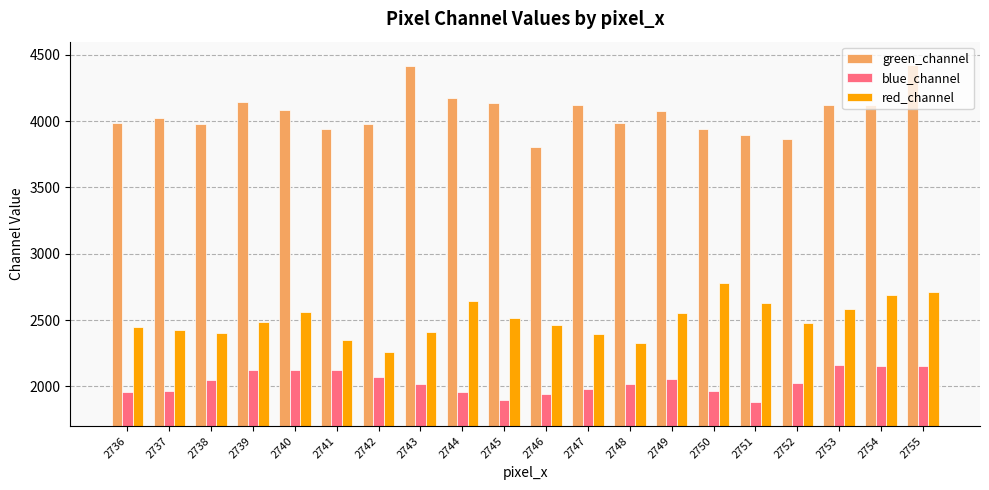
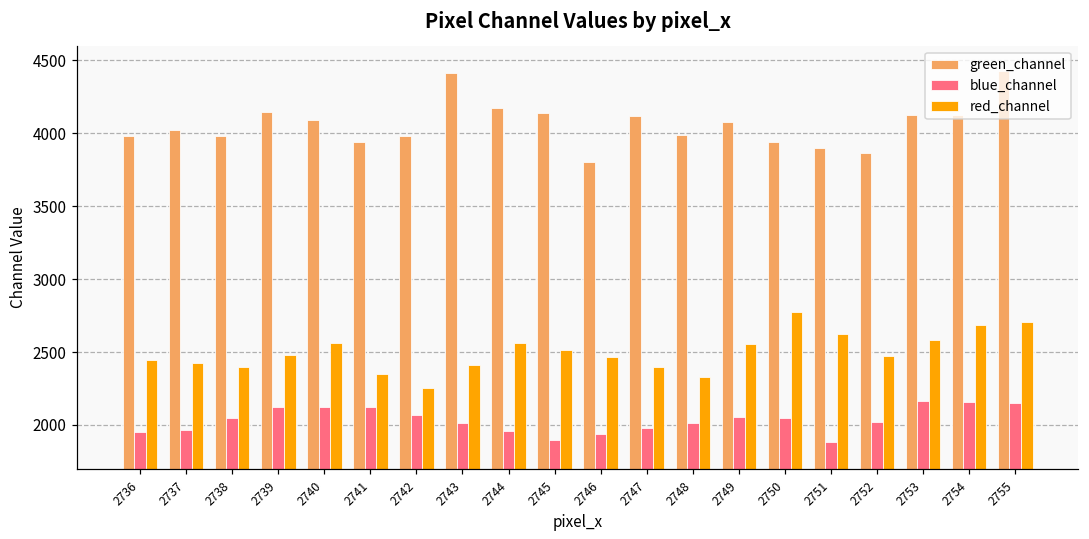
  {
    "green_channel": {
      "2736": 3980,
      "2737": 4020,
      "2738": 3980,
      "2739": 4140,
      "2740": 4090,
      "2741": 3940,
      "2742": 3980,
      "2743": 4420,
      "2744": 4170,
      "2745": 4140,
      "2746": 3800,
      "2747": 4120,
      "2748": 3990,
      "2749": 4080,
      "2750": 3940,
      "2751": 3900,
      "2752": 3870,
      "2753": 4120
    },
    "blue_channel": {
      "2736": 1950,
      "2737": 1970,
      "2738": 2050,
      "2739": 2130,
      "2740": 2120,
      "2741": 2120,
      "2742": 2070,
      "2743": 2020,
      "2744": 1960,
      "2745": 1900,
      "2746": 1940,
      "2747": 1980,
      "2748": 2020,
      "2749": 2050,
-     "2750": 1970,
+     "2750": 2050,
      "2751": 1880,
      "2752": 2020,
      "2753": 2160,
      "2754": 2160,
      "2755": 2150
    },
    "red_channel": {
      "2736": 2440,
      "2737": 2420,
      "2738": 2400,
      "2739": 2480,
      "2740": 2560,
      "2741": 2350,
      "2742": 2260,
      "2743": 2410,
-     "2744": 2650,
+     "2744": 2560,
      "2745": 2510,
      "2746": 2460,
      "2747": 2400,
      "2748": 2330,
      "2749": 2550,
      "2750": 2780,
      "2751": 2630,
      "2752": 2480,
      "2753": 2580,
      "2754": 2690,
      "2755": 2710
    }
  }
